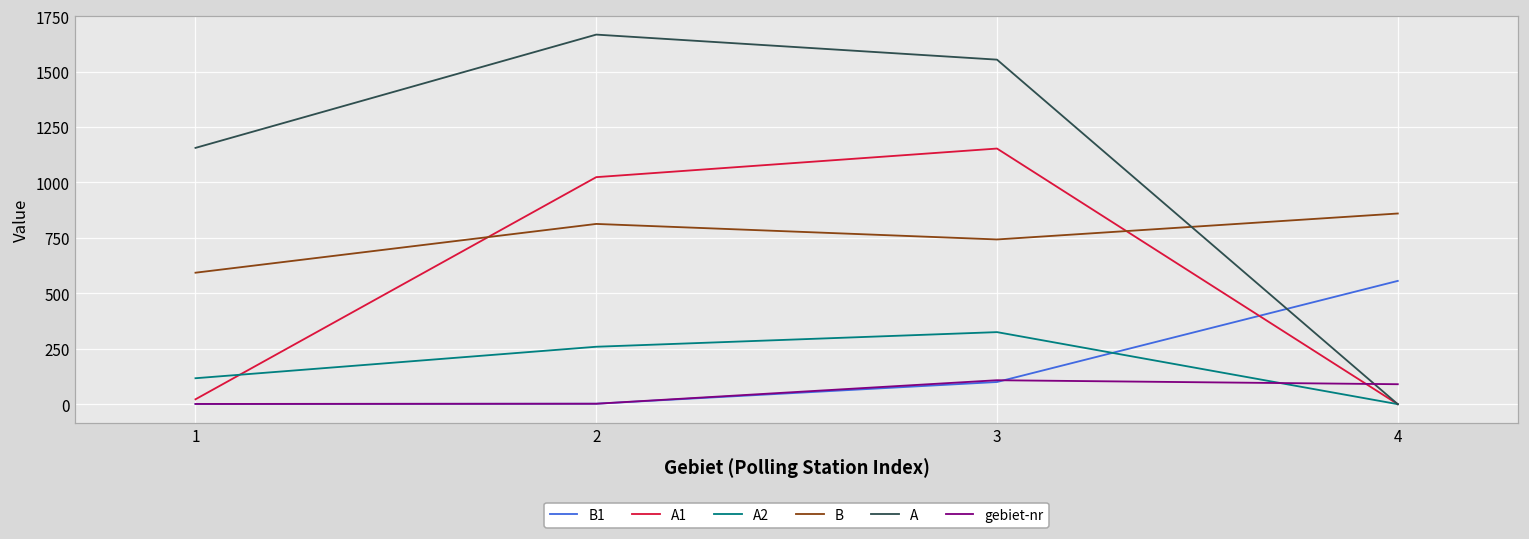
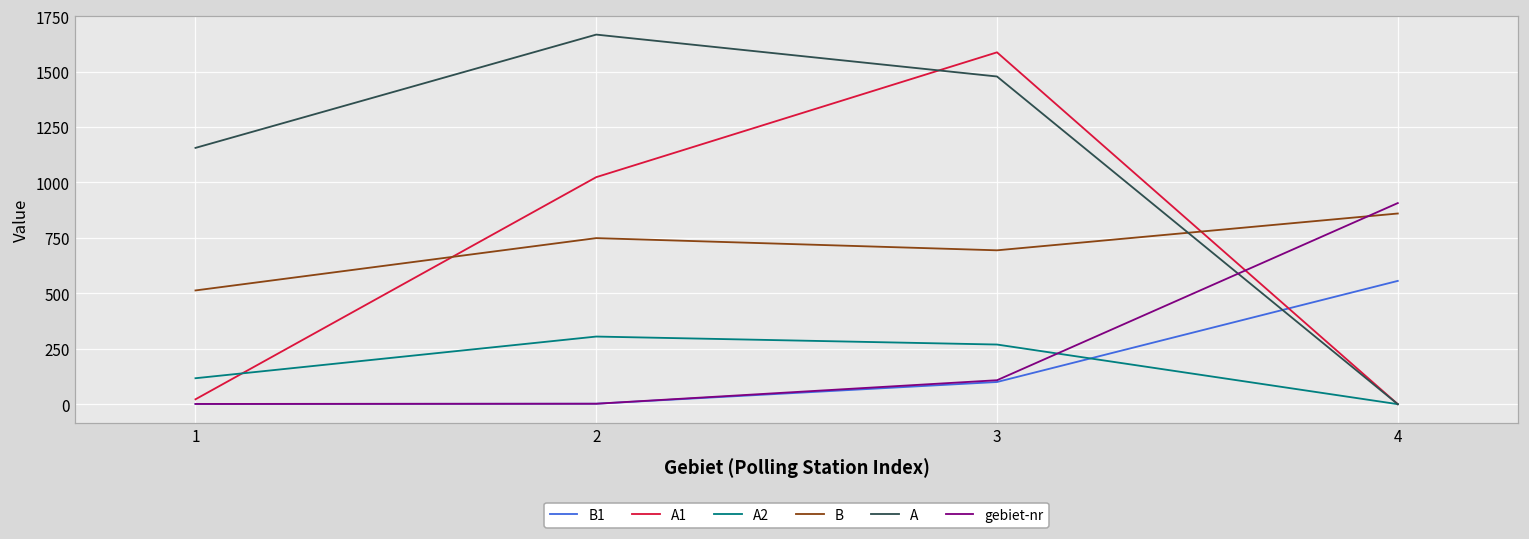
  {
    "B1": {
      "4": 560
    },
    "A1": {
      "1": 20,
      "2": 1020,
-     "3": 1150
+     "3": 1590
    },
    "A2": {
      "1": 120,
-     "2": 260,
-     "3": 330
+     "2": 310,
+     "3": 270
    },
    "B": {
-     "1": 590,
-     "2": 810,
-     "3": 740,
+     "1": 510,
+     "2": 750,
+     "3": 690,
      "4": 860
    },
    "A": {
      "1": 1160,
      "2": 1670,
-     "3": 1550
+     "3": 1480
    },
    "gebiet-nr": {
-     "4": 90
+     "4": 910
    }
  }
